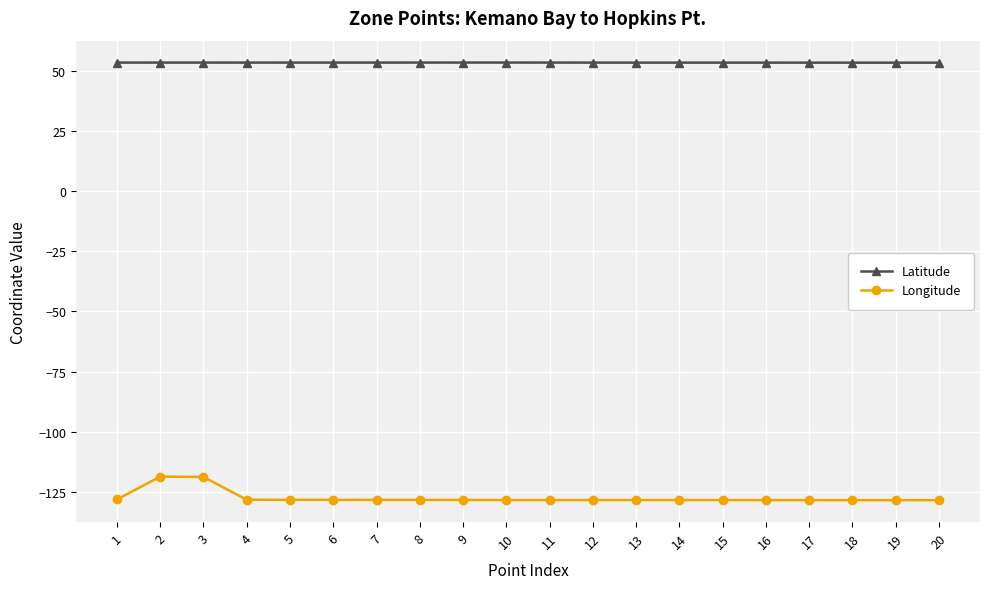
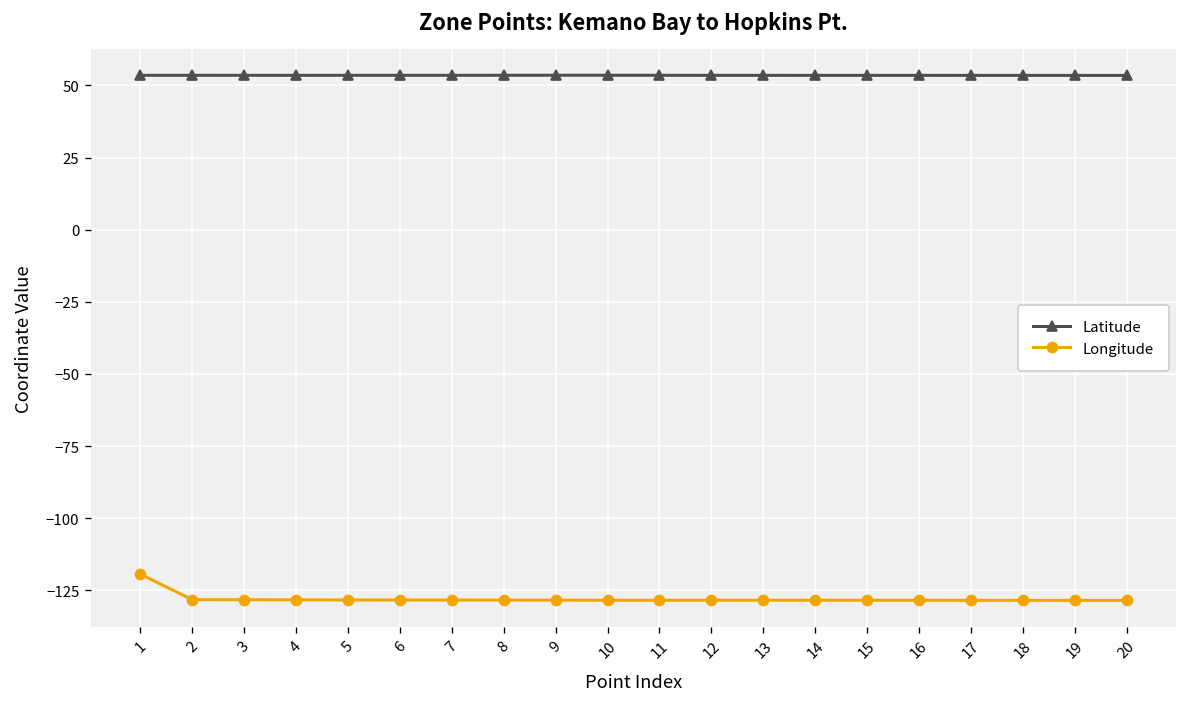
  {
    "Latitude": {
      "1": 53,
      "2": 53,
      "3": 53,
      "4": 53,
      "5": 53,
      "6": 53,
      "7": 53,
      "8": 53,
      "9": 53,
      "10": 53,
      "11": 53,
      "12": 53,
      "13": 53,
      "14": 53,
      "15": 53,
      "16": 53,
      "17": 53,
      "18": 53,
      "19": 53,
      "20": 53
    },
    "Longitude": {
-     "1": -128,
-     "2": -119,
-     "3": -119,
+     "1": -119,
+     "2": -128,
+     "3": -128,
      "4": -128,
      "5": -128,
      "6": -128,
      "7": -128,
      "8": -128,
      "9": -128,
      "10": -128,
      "11": -128,
      "12": -128,
      "13": -128,
      "14": -128,
      "15": -128,
      "16": -128,
      "17": -128,
      "18": -128,
      "19": -128,
      "20": -128
    }
  }
